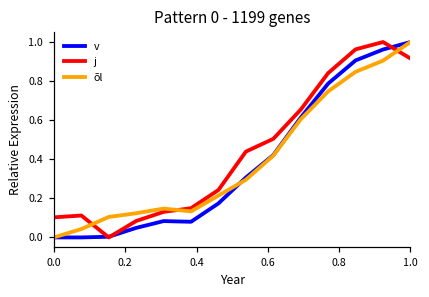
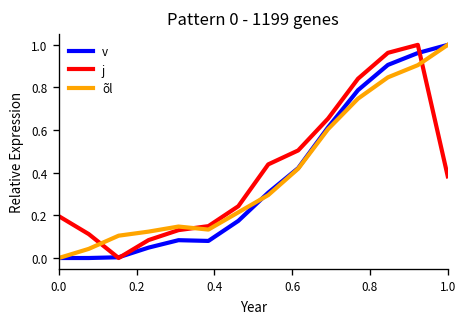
  {
    "j": {
-     "0.0": 0.10,
-     "1.0": 0.92
+     "0.0": 0.20,
+     "1.0": 0.38
    }
  }
